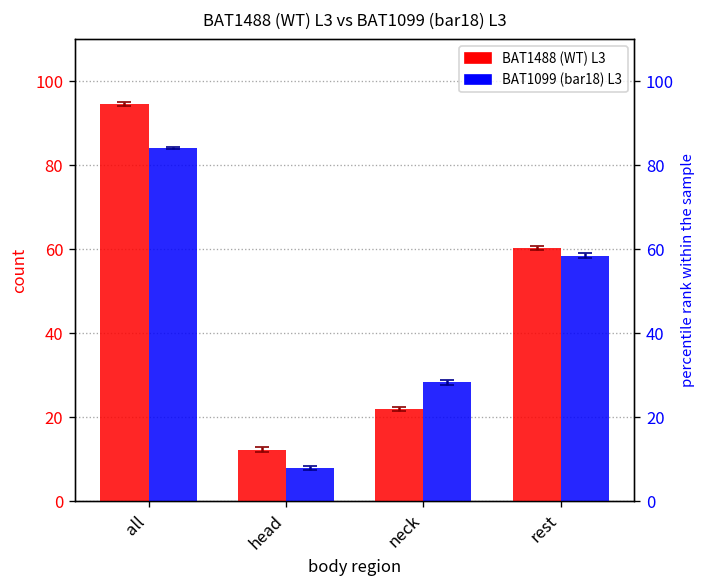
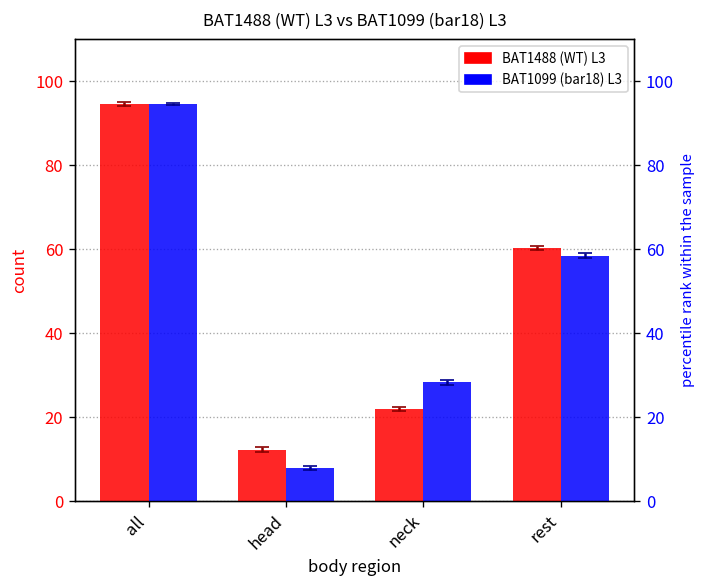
  {
    "BAT1488 (WT) L3": {
      "all": 95,
      "head": 12,
      "neck": 22,
      "rest": 60
    },
    "BAT1099 (bar18) L3": {
-     "all": 84,
+     "all": 95,
      "head": 8,
      "neck": 28,
      "rest": 59
    }
  }
